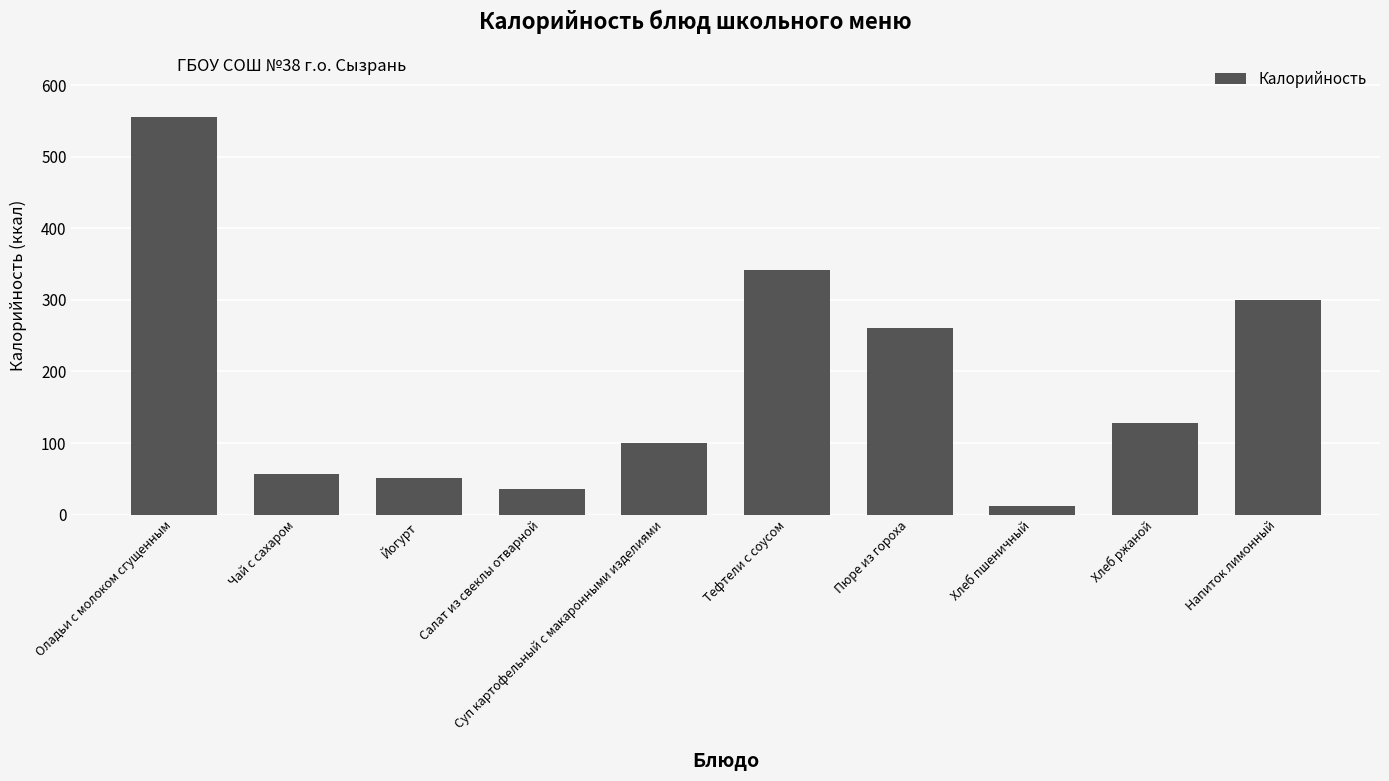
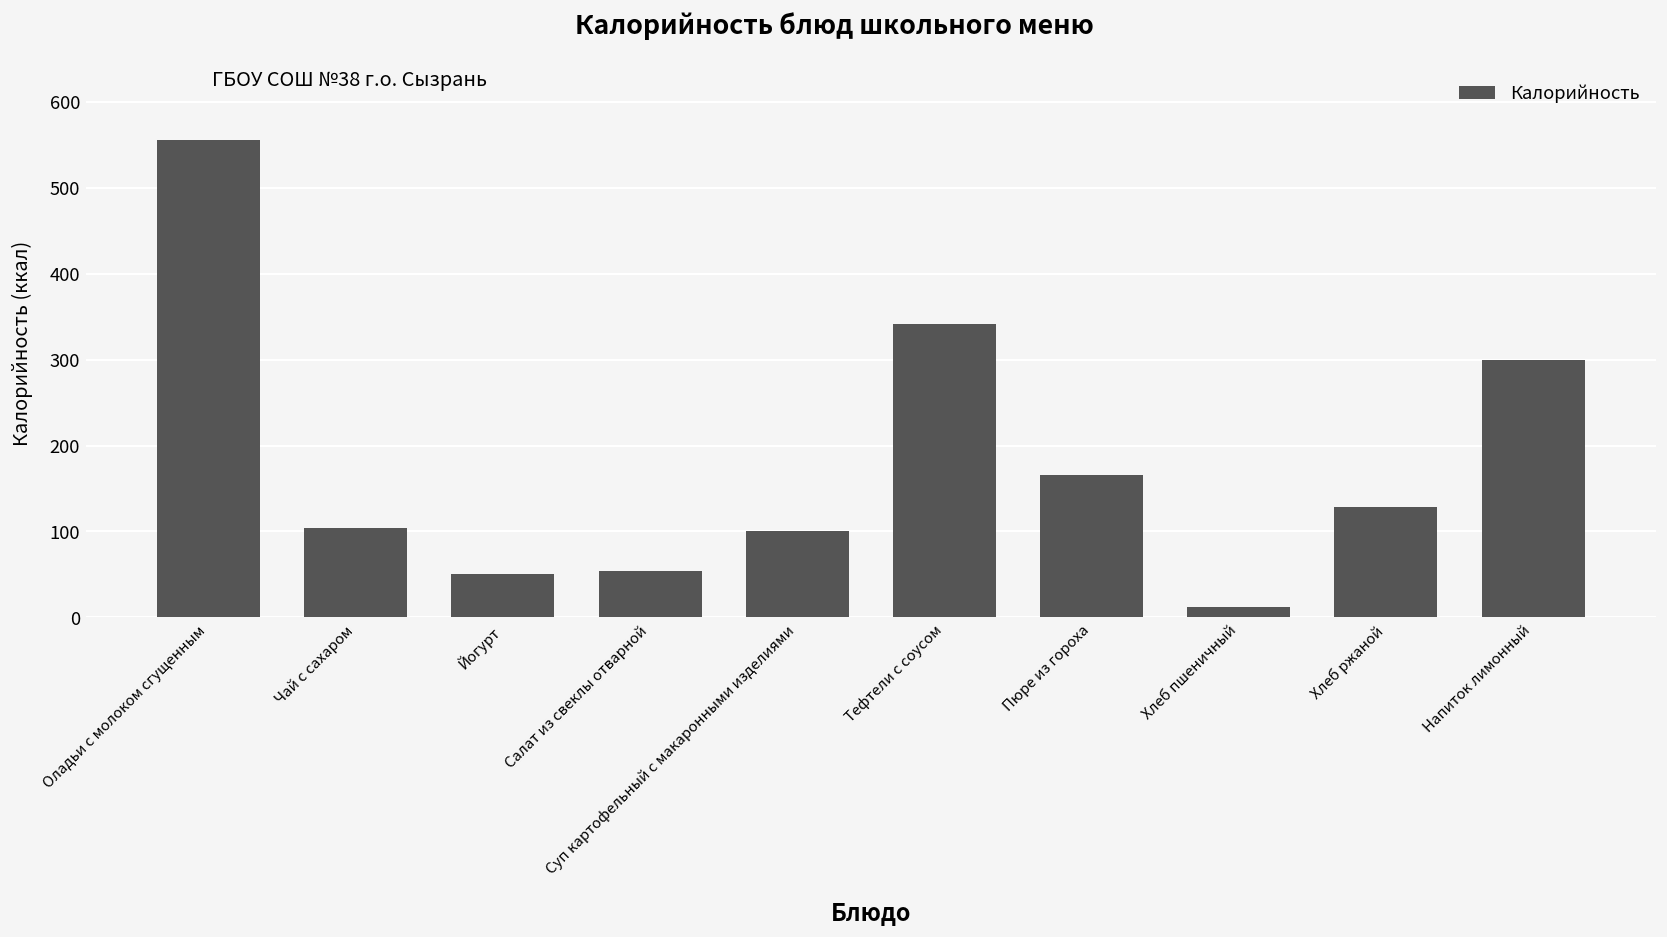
  {
    "Оладьи с молоком сгущенным": 560,
-   "Чай с сахаром": 60,
+   "Чай с сахаром": 100,
    "Йогурт": 50,
-   "Салат из свеклы отварной": 40,
+   "Салат из свеклы отварной": 50,
    "Суп картофельный с макаронными изделиями": 100,
    "Тефтели с соусом": 340,
-   "Пюре из гороха": 260,
+   "Пюре из гороха": 170,
    "Хлеб пшеничный": 10,
    "Хлеб ржаной": 130,
    "Напиток лимонный": 300
  }
